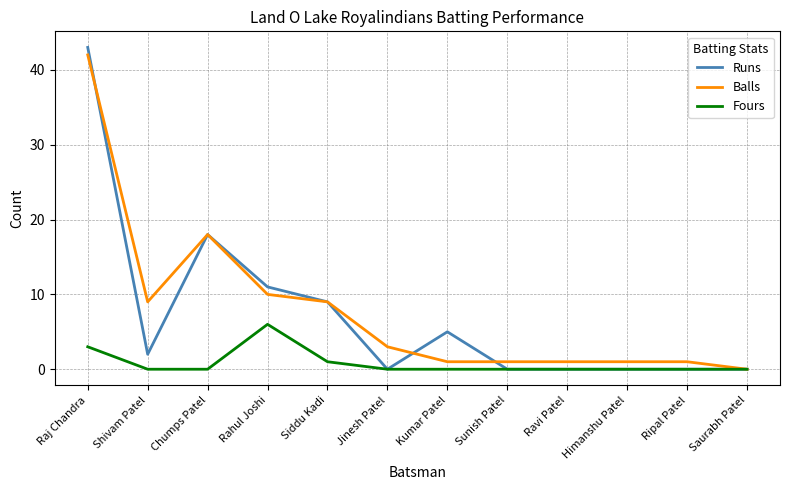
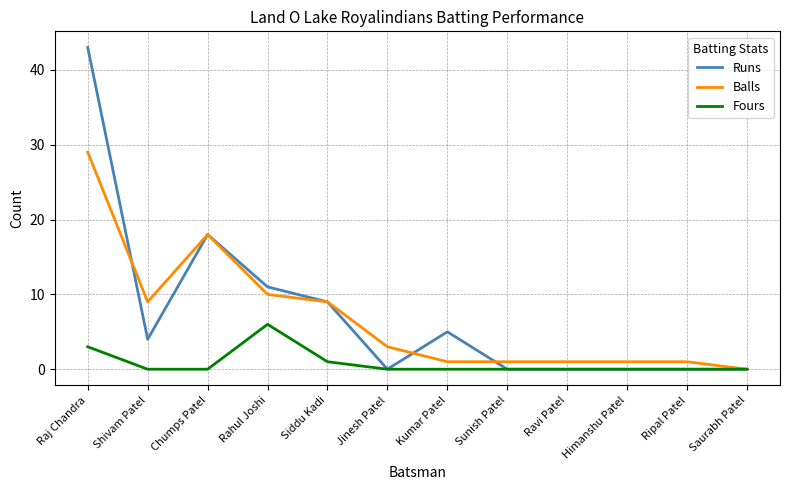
  {
    "Runs": {
      "Raj Chandra": 43,
-     "Shivam Patel": 2,
+     "Shivam Patel": 4,
      "Rahul Joshi": 11,
      "Kumar Patel": 5
    },
    "Balls": {
-     "Raj Chandra": 42,
+     "Raj Chandra": 29,
      "Shivam Patel": 9,
      "Rahul Joshi": 10,
      "Jinesh Patel": 3,
      "Kumar Patel": 1,
      "Sunish Patel": 1,
      "Ravi Patel": 1,
      "Himanshu Patel": 1,
      "Ripal Patel": 1
    },
    "Fours": {
      "Raj Chandra": 3,
      "Shivam Patel": 0,
      "Chumps Patel": 0,
      "Rahul Joshi": 6,
      "Siddu Kadi": 1,
      "Kumar Patel": 0
    }
  }
